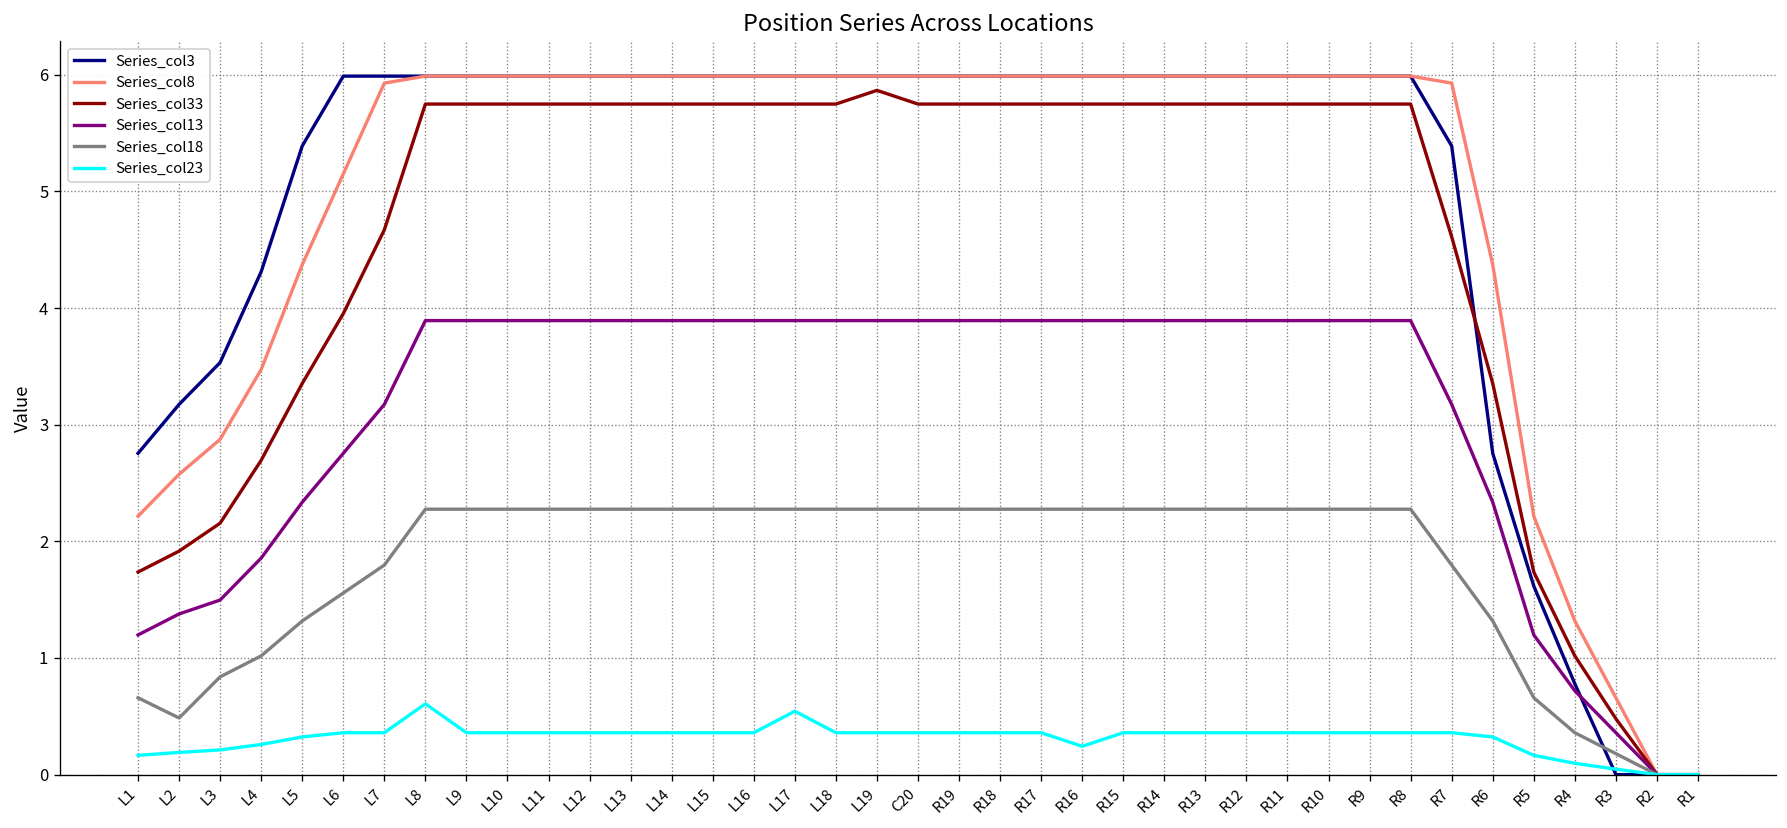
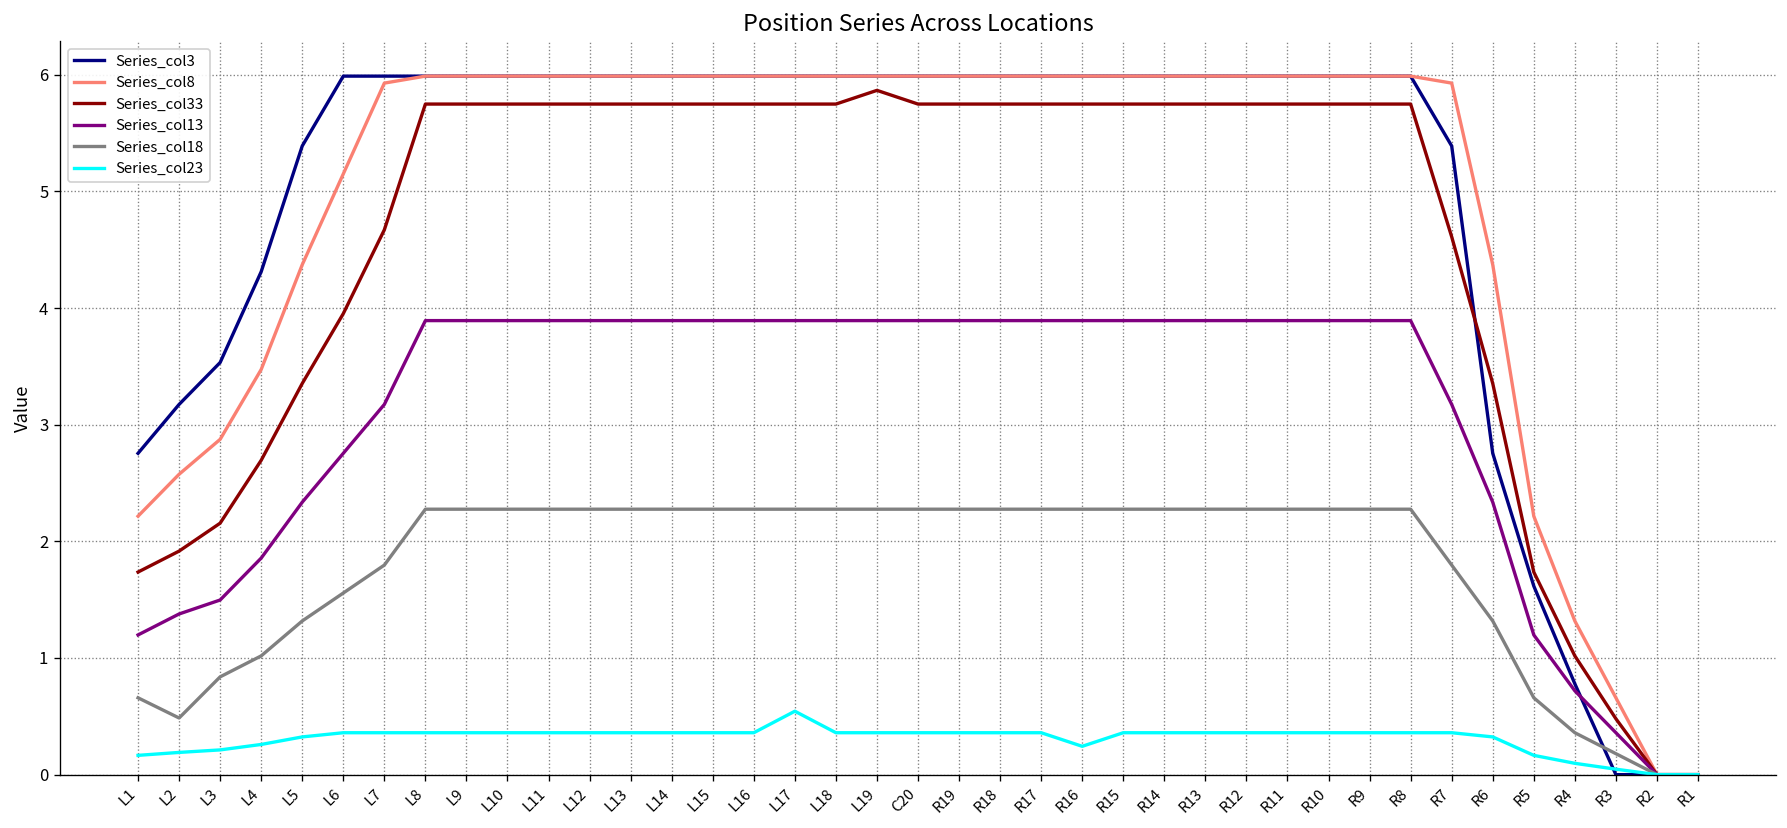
  {
    "Series_col3": {
      "L1": 2.8,
      "L2": 3.2,
      "L3": 3.5,
      "L4": 4.3,
      "L5": 5.4,
      "L6": 6.0,
      "L7": 6.0,
      "R7": 5.4,
      "R6": 2.8,
      "R5": 1.6,
      "R4": 0.8,
      "R3": 0.0
    },
    "Series_col8": {
      "L1": 2.2,
      "L2": 2.6,
      "L3": 2.9,
      "L4": 3.5,
      "L5": 4.4,
      "L6": 5.1,
      "L7": 5.9,
      "R7": 5.9,
      "R6": 4.4,
      "R5": 2.2,
      "R4": 1.3,
      "R3": 0.7
    },
    "Series_col33": {
      "L1": 1.7,
      "L2": 1.9,
      "L3": 2.2,
      "L4": 2.7,
      "L5": 3.4,
      "L6": 4.0,
      "L7": 4.7,
      "L8": 5.7,
      "L9": 5.7,
      "L10": 5.7,
      "L11": 5.7,
      "L12": 5.7,
      "L13": 5.7,
      "L14": 5.7,
      "L15": 5.7,
      "L16": 5.7,
      "L17": 5.7,
      "L18": 5.7,
      "L19": 5.9,
      "C20": 5.7,
      "R19": 5.7,
      "R18": 5.7,
      "R17": 5.7,
      "R16": 5.7,
      "R15": 5.7,
      "R14": 5.7,
      "R13": 5.7,
      "R12": 5.7,
      "R11": 5.7,
      "R10": 5.7,
      "R9": 5.7,
      "R8": 5.7,
      "R7": 4.6,
      "R6": 3.4,
      "R5": 1.7,
      "R4": 1.0,
      "R3": 0.5
    },
    "Series_col13": {
      "L1": 1.2,
      "L2": 1.4,
      "L3": 1.5,
      "L4": 1.9,
      "L5": 2.3,
      "L6": 2.8,
      "L7": 3.2,
      "L8": 3.9,
      "L9": 3.9,
      "L10": 3.9,
      "L11": 3.9,
      "L12": 3.9,
      "L13": 3.9,
      "L14": 3.9,
      "L15": 3.9,
      "L16": 3.9,
      "L17": 3.9,
      "L18": 3.9,
      "L19": 3.9,
      "C20": 3.9,
      "R19": 3.9,
      "R18": 3.9,
      "R17": 3.9,
      "R16": 3.9,
      "R15": 3.9,
      "R14": 3.9,
      "R13": 3.9,
      "R12": 3.9,
      "R11": 3.9,
      "R10": 3.9,
      "R9": 3.9,
      "R8": 3.9,
      "R7": 3.2,
      "R6": 2.3,
      "R5": 1.2,
      "R4": 0.7,
      "R3": 0.4
    },
    "Series_col18": {
      "L1": 0.7,
      "L2": 0.5,
      "L3": 0.8,
      "L4": 1.0,
      "L5": 1.3,
      "L6": 1.6,
      "L7": 1.8,
      "L8": 2.3,
      "L9": 2.3,
      "L10": 2.3,
      "L11": 2.3,
      "L12": 2.3,
      "L13": 2.3,
      "L14": 2.3,
      "L15": 2.3,
      "L16": 2.3,
      "L17": 2.3,
      "L18": 2.3,
      "L19": 2.3,
      "C20": 2.3,
      "R19": 2.3,
      "R18": 2.3,
      "R17": 2.3,
      "R16": 2.3,
      "R15": 2.3,
      "R14": 2.3,
      "R13": 2.3,
      "R12": 2.3,
      "R11": 2.3,
      "R10": 2.3,
      "R9": 2.3,
      "R8": 2.3,
      "R7": 1.8,
      "R6": 1.3,
      "R5": 0.7,
      "R4": 0.4,
      "R3": 0.2
    },
    "Series_col23": {
      "L1": 0.2,
      "L2": 0.2,
      "L3": 0.2,
      "L4": 0.3,
      "L5": 0.3,
      "L6": 0.4,
      "L7": 0.4,
-     "L8": 0.6,
+     "L8": 0.4,
      "L9": 0.4,
      "L10": 0.4,
      "L11": 0.4,
      "L12": 0.4,
      "L13": 0.4,
      "L14": 0.4,
      "L15": 0.4,
      "L16": 0.4,
      "L17": 0.5,
      "L18": 0.4,
      "L19": 0.4,
      "C20": 0.4,
      "R19": 0.4,
      "R18": 0.4,
      "R17": 0.4,
      "R16": 0.2,
      "R15": 0.4,
      "R14": 0.4,
      "R13": 0.4,
      "R12": 0.4,
      "R11": 0.4,
      "R10": 0.4,
      "R9": 0.4,
      "R8": 0.4,
      "R7": 0.4,
      "R6": 0.3,
      "R5": 0.2,
      "R4": 0.1,
      "R3": 0.0
    }
  }
